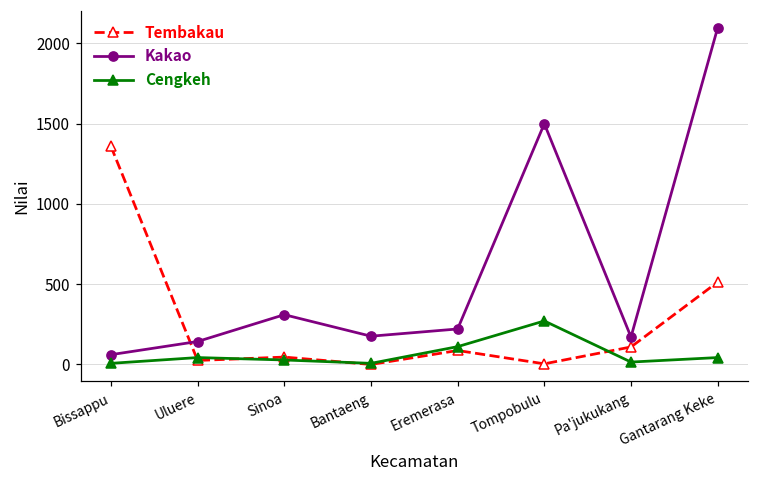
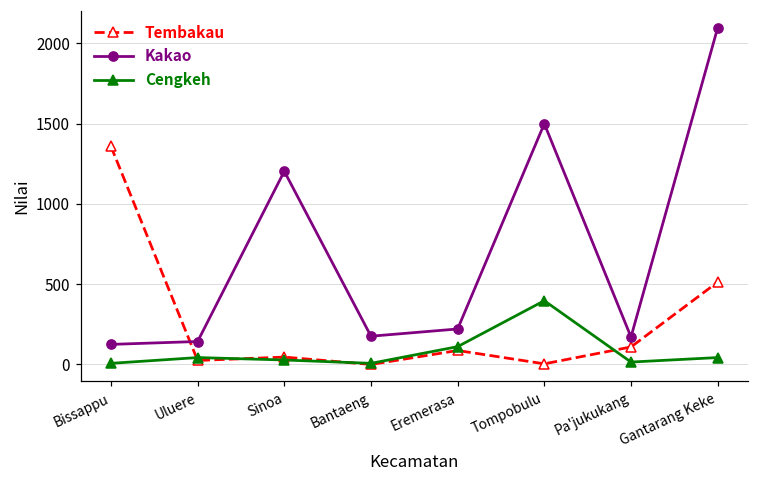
  {
    "Tembakau": {
      "Bissappu": 1360,
      "Uluere": 30,
      "Sinoa": 50,
      "Eremerasa": 90,
      "Tompobulu": 0,
      "Pa'jukukang": 110,
      "Gantarang Keke": 510
    },
    "Kakao": {
-     "Bissappu": 60,
+     "Bissappu": 130,
      "Uluere": 140,
-     "Sinoa": 310,
+     "Sinoa": 1200,
      "Bantaeng": 180,
      "Eremerasa": 220,
      "Tompobulu": 1500,
      "Pa'jukukang": 170,
      "Gantarang Keke": 2100
    },
    "Cengkeh": {
      "Bissappu": 10,
      "Uluere": 40,
      "Sinoa": 30,
      "Eremerasa": 110,
-     "Tompobulu": 270,
+     "Tompobulu": 400,
      "Pa'jukukang": 20,
      "Gantarang Keke": 40
    }
  }
